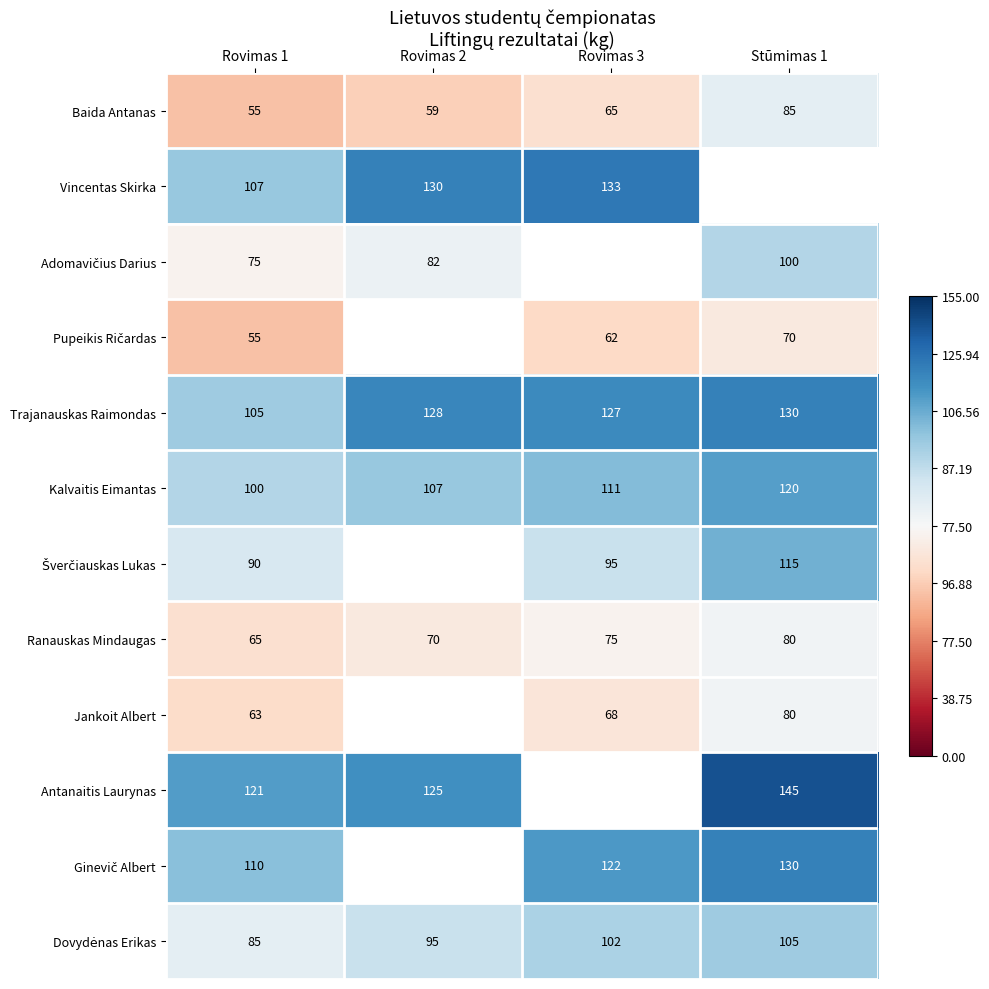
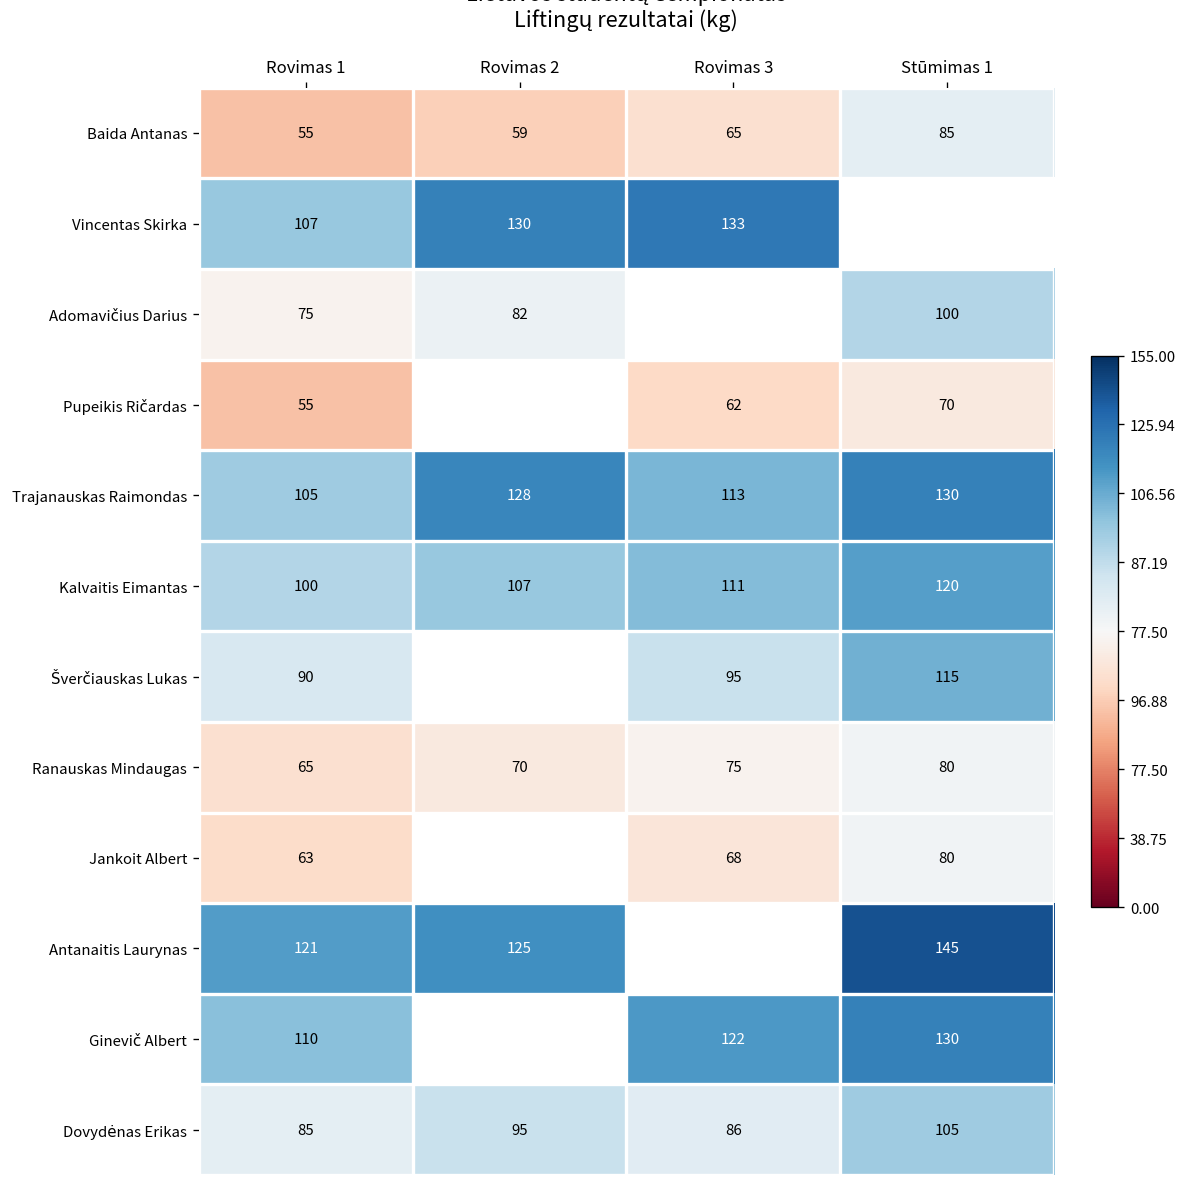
  {
    "Baida Antanas": {
      "Rovimas 1": 55,
      "Rovimas 2": 59,
      "Rovimas 3": 65,
      "Stūmimas 1": 85
    },
    "Vincentas Skirka": {
      "Rovimas 1": 107,
      "Rovimas 2": 130,
      "Rovimas 3": 133
    },
    "Adomavičius Darius": {
      "Rovimas 1": 75,
      "Rovimas 2": 82,
      "Stūmimas 1": 100
    },
    "Pupeikis Ričardas": {
      "Rovimas 1": 55,
      "Rovimas 3": 62,
      "Stūmimas 1": 70
    },
    "Trajanauskas Raimondas": {
      "Rovimas 1": 105,
      "Rovimas 2": 128,
-     "Rovimas 3": 127,
+     "Rovimas 3": 113,
      "Stūmimas 1": 130
    },
    "Kalvaitis Eimantas": {
      "Rovimas 1": 100,
      "Rovimas 2": 107,
      "Rovimas 3": 111,
      "Stūmimas 1": 120
    },
    "Šverčiauskas Lukas": {
      "Rovimas 1": 90,
      "Rovimas 3": 95,
      "Stūmimas 1": 115
    },
    "Ranauskas Mindaugas": {
      "Rovimas 1": 65,
      "Rovimas 2": 70,
      "Rovimas 3": 75,
      "Stūmimas 1": 80
    },
    "Jankoit Albert": {
      "Rovimas 1": 63,
      "Rovimas 3": 68,
      "Stūmimas 1": 80
    },
    "Antanaitis Laurynas": {
      "Rovimas 1": 121,
      "Rovimas 2": 125,
      "Stūmimas 1": 145
    },
    "Ginevič Albert": {
      "Rovimas 1": 110,
      "Rovimas 3": 122,
      "Stūmimas 1": 130
    },
    "Dovydėnas Erikas": {
      "Rovimas 1": 85,
      "Rovimas 2": 95,
-     "Rovimas 3": 102,
+     "Rovimas 3": 86,
      "Stūmimas 1": 105
    }
  }
